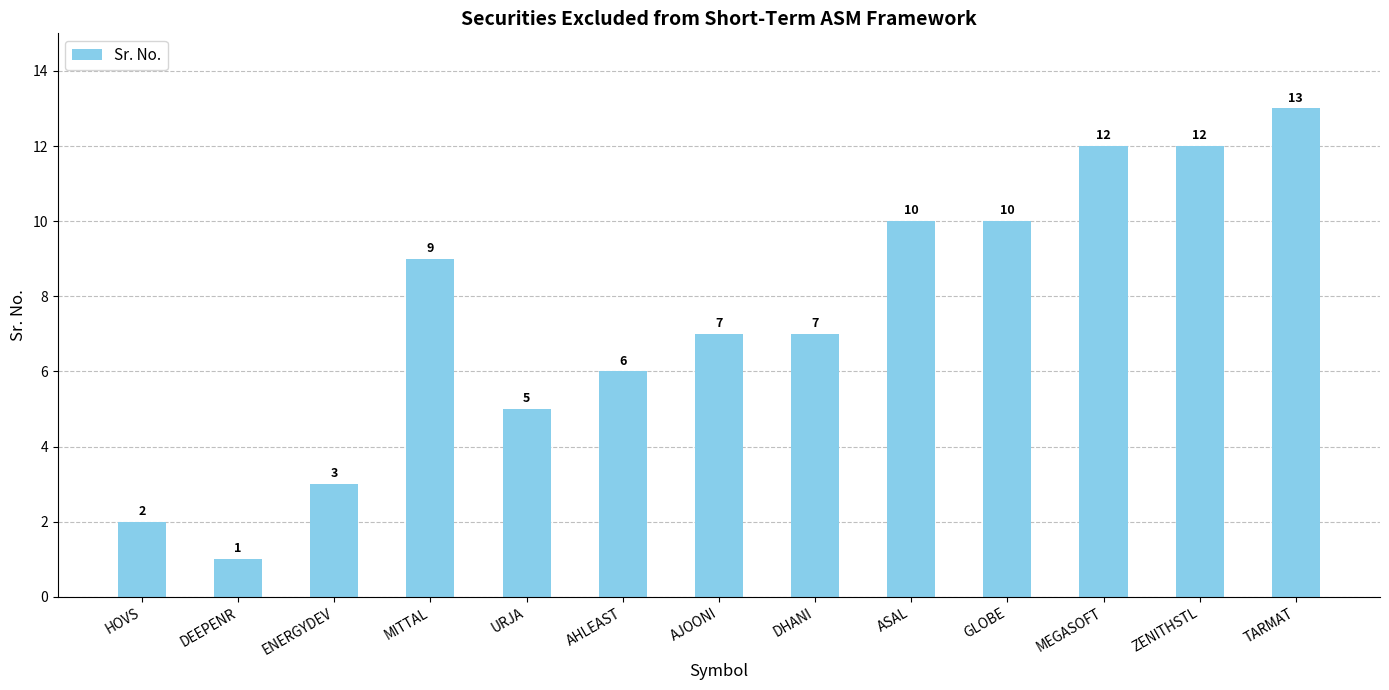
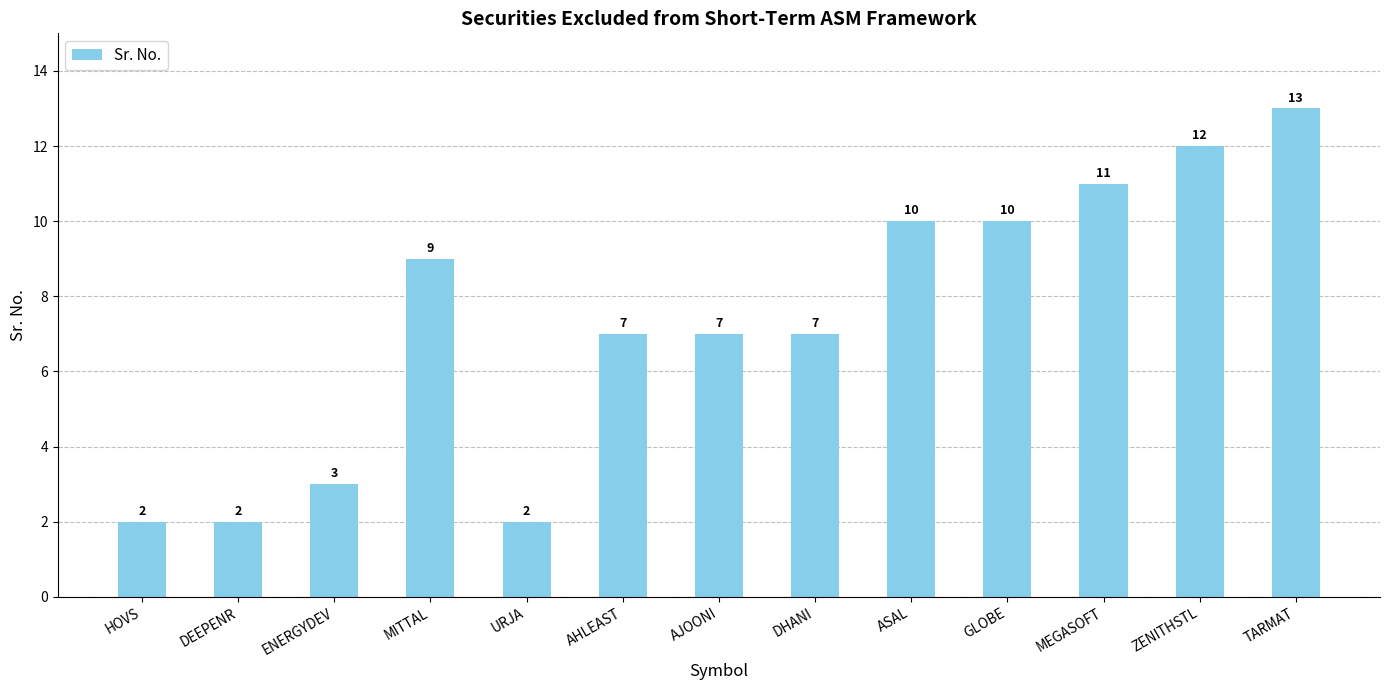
  {
    "HOVS": 2,
-   "DEEPENR": 1,
+   "DEEPENR": 2,
    "ENERGYDEV": 3,
    "MITTAL": 9,
-   "URJA": 5,
-   "AHLEAST": 6,
+   "URJA": 2,
+   "AHLEAST": 7,
    "AJOONI": 7,
    "DHANI": 7,
    "ASAL": 10,
    "GLOBE": 10,
-   "MEGASOFT": 12,
+   "MEGASOFT": 11,
    "ZENITHSTL": 12,
    "TARMAT": 13
  }
